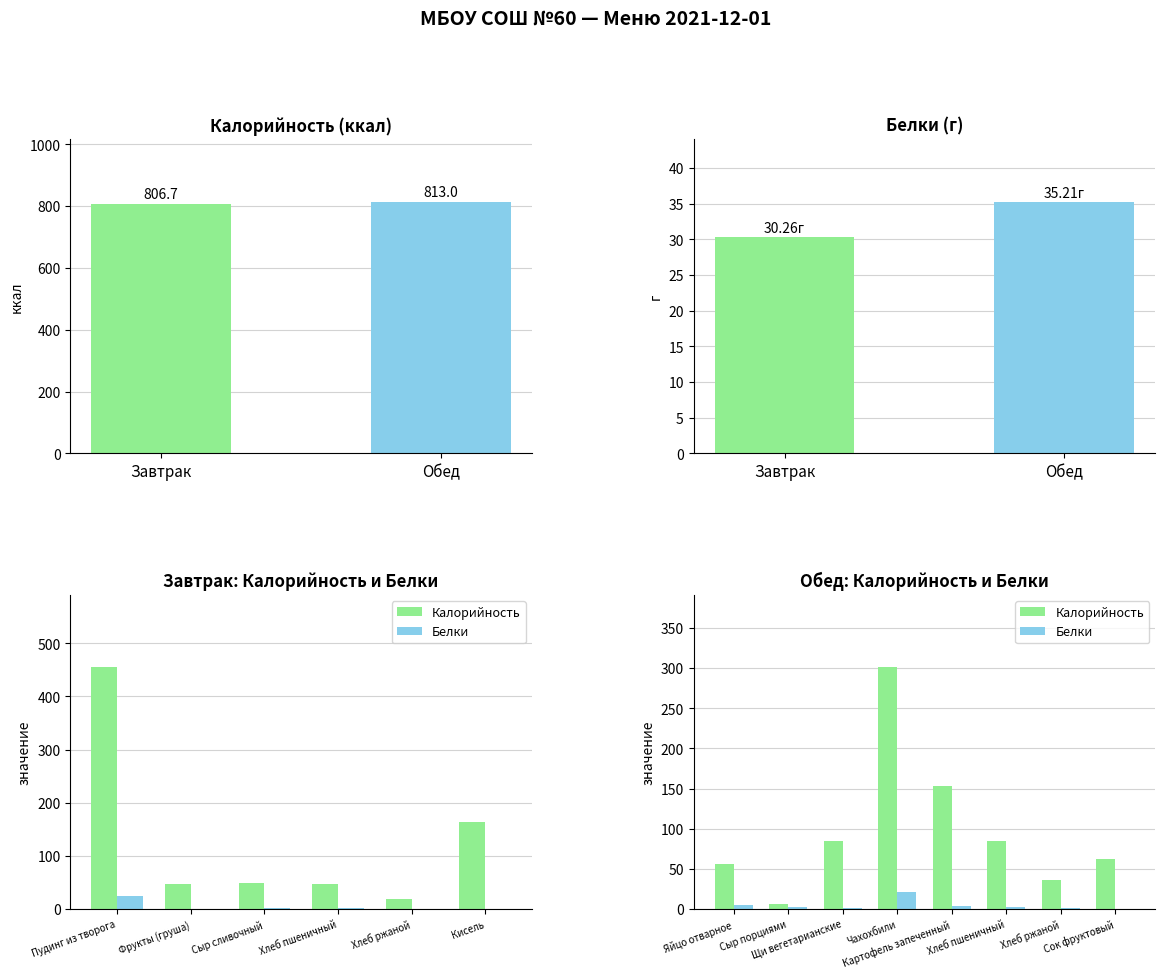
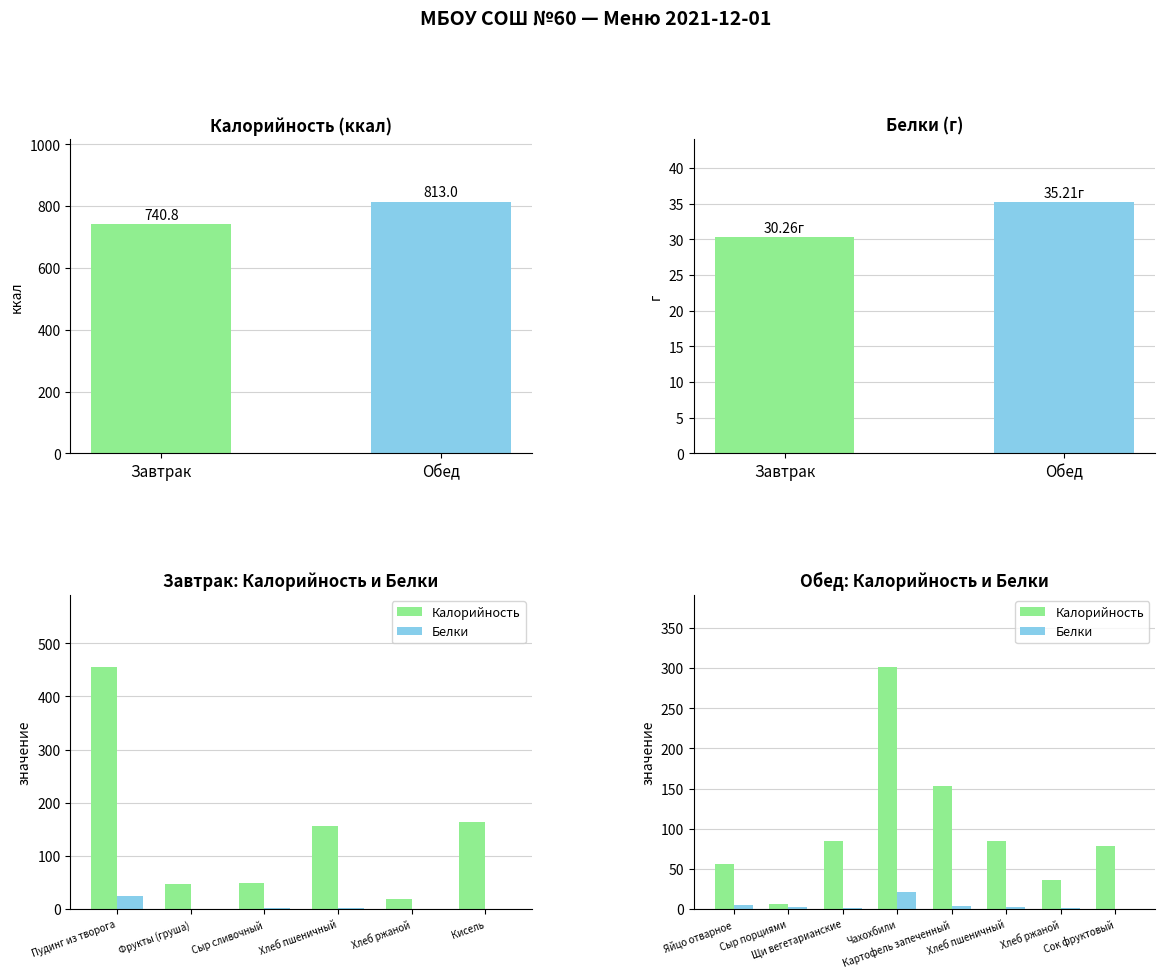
  {
    "Калорийность (ккал)": {
-     "Завтрак": "806.7",
+     "Завтрак": "740.8",
      "Обед": "813.0"
    },
    "Белки (г)": {
      "Завтрак": "30.26г",
      "Обед": "35.21г"
    },
    "Завтрак: Калорийность и Белки": {
      "Калорийность": {
        "Пудинг из творога": "450",
        "Фрукты (груша)": "50",
        "Сыр сливочный": "50",
-       "Хлеб пшеничный": "50",
+       "Хлеб пшеничный": "160",
        "Хлеб ржаной": "20",
        "Кисель": "160"
      },
      "Белки": {
        "Пудинг из творога": "30",
        "Кисель": "0"
      }
    },
    "Обед: Калорийность и Белки": {
      "Калорийность": {
        "Яйцо отварное": "60",
        "Сыр порциями": "10",
        "Щи вегетарианские": "80",
        "Чахохбили": "300",
        "Картофель запеченный": "150",
        "Хлеб пшеничный": "80",
        "Хлеб ржаной": "40",
-       "Сок фруктовый": "60"
+       "Сок фруктовый": "80"
      },
      "Белки": {
        "Яйцо отварное": "0",
        "Чахохбили": "20",
        "Картофель запеченный": "0",
        "Сок фруктовый": "0"
      }
    }
  }
